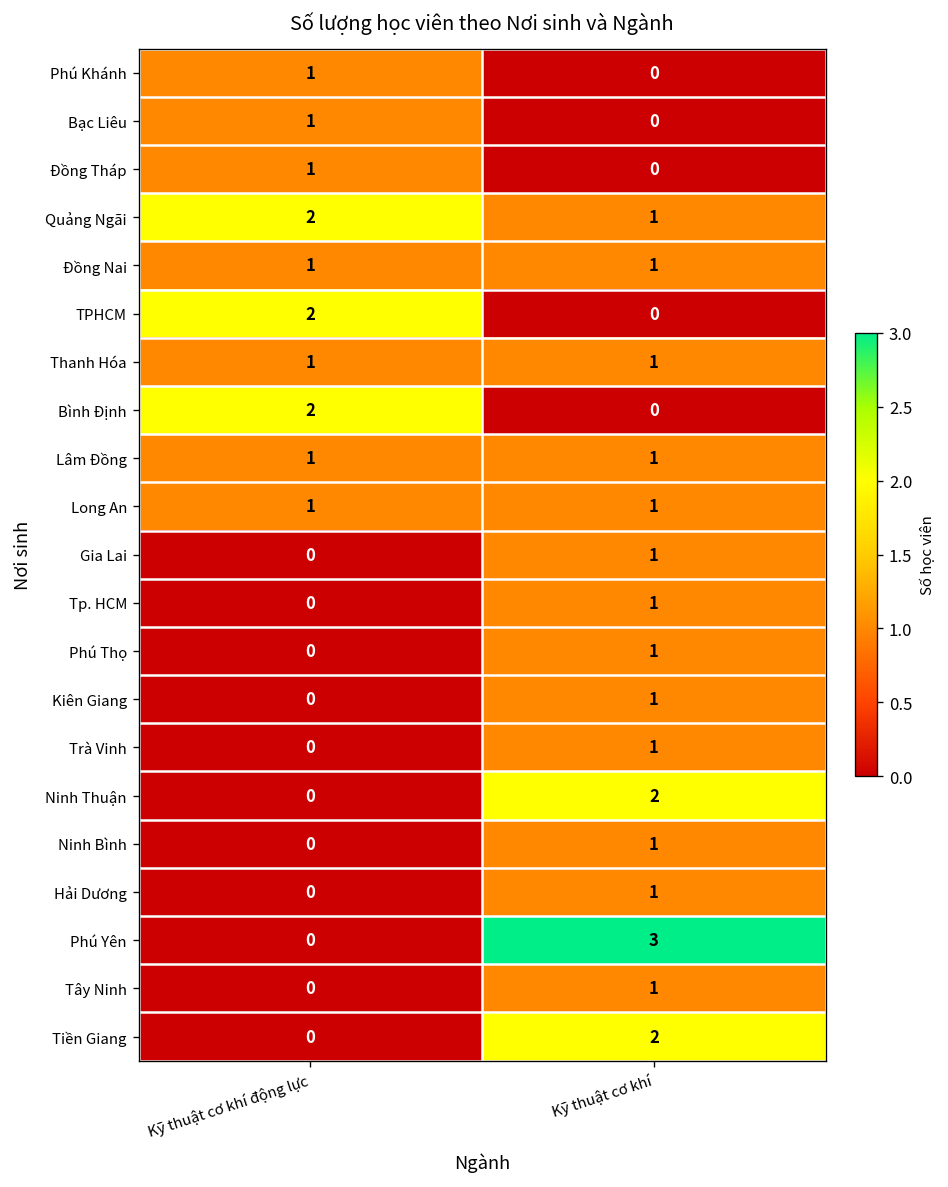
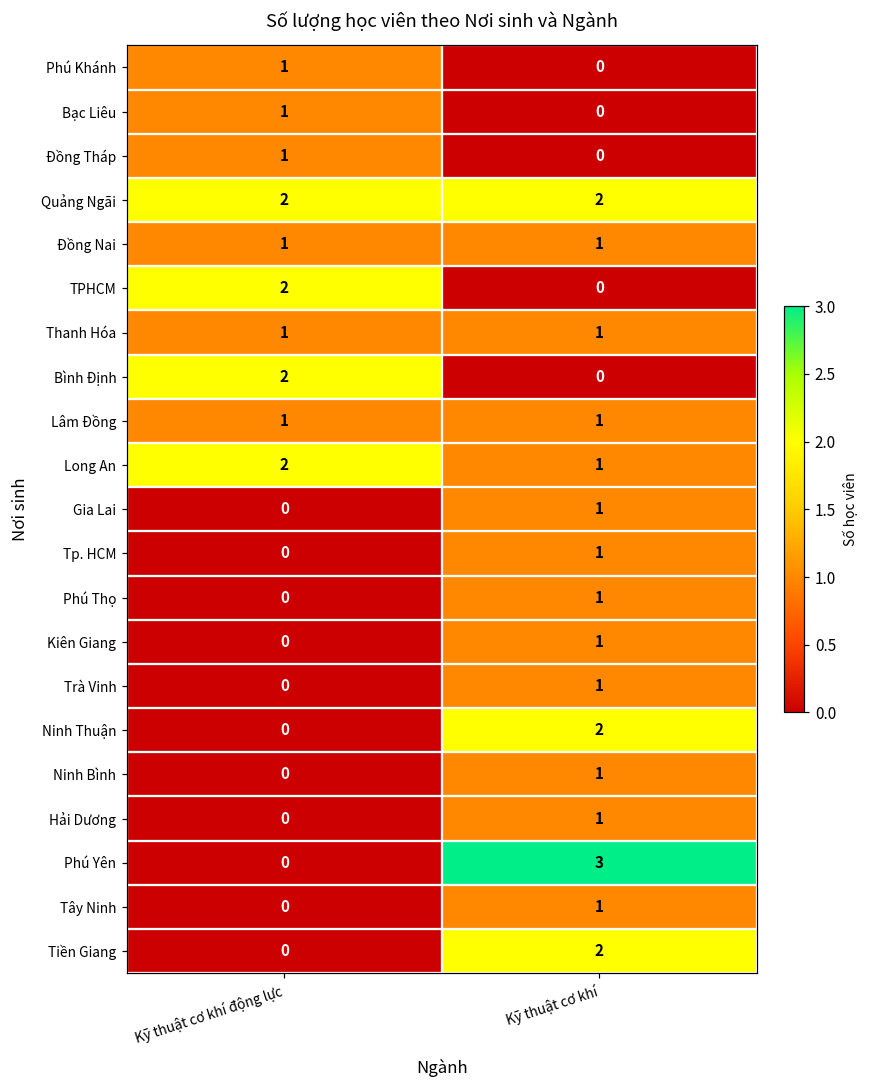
  {
    "Phú Khánh": {
      "Kỹ thuật cơ khí động lực": 1,
      "Kỹ thuật cơ khí": 0
    },
    "Bạc Liêu": {
      "Kỹ thuật cơ khí động lực": 1,
      "Kỹ thuật cơ khí": 0
    },
    "Đồng Tháp": {
      "Kỹ thuật cơ khí động lực": 1,
      "Kỹ thuật cơ khí": 0
    },
    "Quảng Ngãi": {
      "Kỹ thuật cơ khí động lực": 2,
-     "Kỹ thuật cơ khí": 1
+     "Kỹ thuật cơ khí": 2
    },
    "Đồng Nai": {
      "Kỹ thuật cơ khí động lực": 1,
      "Kỹ thuật cơ khí": 1
    },
    "TPHCM": {
      "Kỹ thuật cơ khí động lực": 2,
      "Kỹ thuật cơ khí": 0
    },
    "Thanh Hóa": {
      "Kỹ thuật cơ khí động lực": 1,
      "Kỹ thuật cơ khí": 1
    },
    "Bình Định": {
      "Kỹ thuật cơ khí động lực": 2,
      "Kỹ thuật cơ khí": 0
    },
    "Lâm Đồng": {
      "Kỹ thuật cơ khí động lực": 1,
      "Kỹ thuật cơ khí": 1
    },
    "Long An": {
-     "Kỹ thuật cơ khí động lực": 1,
+     "Kỹ thuật cơ khí động lực": 2,
      "Kỹ thuật cơ khí": 1
    },
    "Gia Lai": {
      "Kỹ thuật cơ khí động lực": 0,
      "Kỹ thuật cơ khí": 1
    },
    "Tp. HCM": {
      "Kỹ thuật cơ khí động lực": 0,
      "Kỹ thuật cơ khí": 1
    },
    "Phú Thọ": {
      "Kỹ thuật cơ khí động lực": 0,
      "Kỹ thuật cơ khí": 1
    },
    "Kiên Giang": {
      "Kỹ thuật cơ khí động lực": 0,
      "Kỹ thuật cơ khí": 1
    },
    "Trà Vinh": {
      "Kỹ thuật cơ khí động lực": 0,
      "Kỹ thuật cơ khí": 1
    },
    "Ninh Thuận": {
      "Kỹ thuật cơ khí động lực": 0,
      "Kỹ thuật cơ khí": 2
    },
    "Ninh Bình": {
      "Kỹ thuật cơ khí động lực": 0,
      "Kỹ thuật cơ khí": 1
    },
    "Hải Dương": {
      "Kỹ thuật cơ khí động lực": 0,
      "Kỹ thuật cơ khí": 1
    },
    "Phú Yên": {
      "Kỹ thuật cơ khí động lực": 0,
      "Kỹ thuật cơ khí": 3
    },
    "Tây Ninh": {
      "Kỹ thuật cơ khí động lực": 0,
      "Kỹ thuật cơ khí": 1
    },
    "Tiền Giang": {
      "Kỹ thuật cơ khí động lực": 0,
      "Kỹ thuật cơ khí": 2
    }
  }
